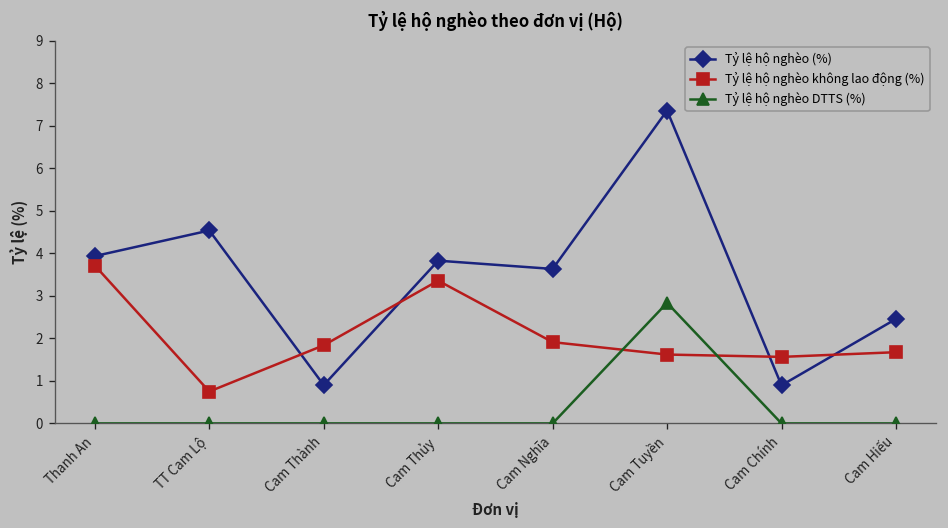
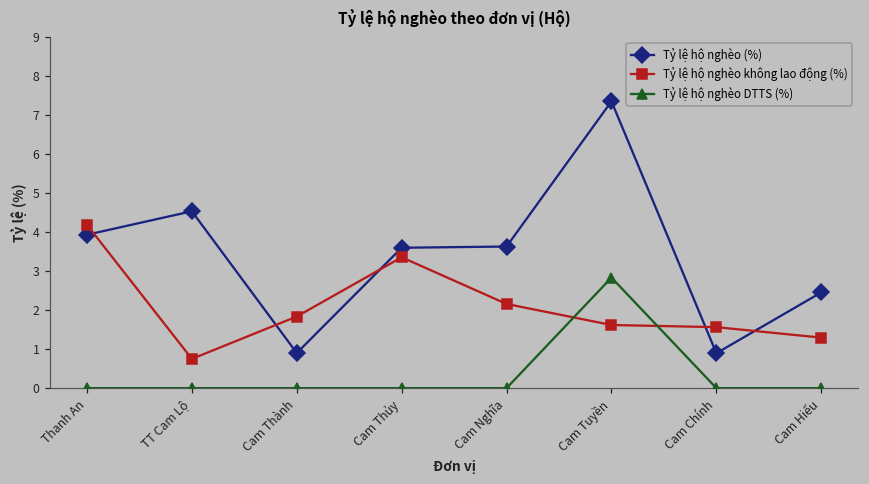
  {
    "Tỷ lệ hộ nghèo (%)": {
      "Thanh An": 3.9,
      "TT Cam Lộ": 4.5,
      "Cam Thành": 0.9,
-     "Cam Thủy": 3.8,
+     "Cam Thủy": 3.6,
      "Cam Nghĩa": 3.6,
      "Cam Tuyền": 7.4,
      "Cam Chính": 0.9,
      "Cam Hiếu": 2.5
    },
    "Tỷ lệ hộ nghèo không lao động (%)": {
-     "Thanh An": 3.7,
+     "Thanh An": 4.2,
      "TT Cam Lộ": 0.8,
      "Cam Thành": 1.8,
      "Cam Thủy": 3.4,
-     "Cam Nghĩa": 1.9,
+     "Cam Nghĩa": 2.2,
      "Cam Tuyền": 1.6,
      "Cam Chính": 1.6,
-     "Cam Hiếu": 1.7
+     "Cam Hiếu": 1.3
    },
    "Tỷ lệ hộ nghèo DTTS (%)": {
      "Thanh An": 0.0,
      "TT Cam Lộ": 0.0,
      "Cam Thành": 0.0,
      "Cam Thủy": 0.0,
      "Cam Nghĩa": 0.0,
      "Cam Tuyền": 2.8,
      "Cam Chính": 0.0,
      "Cam Hiếu": 0.0
    }
  }
